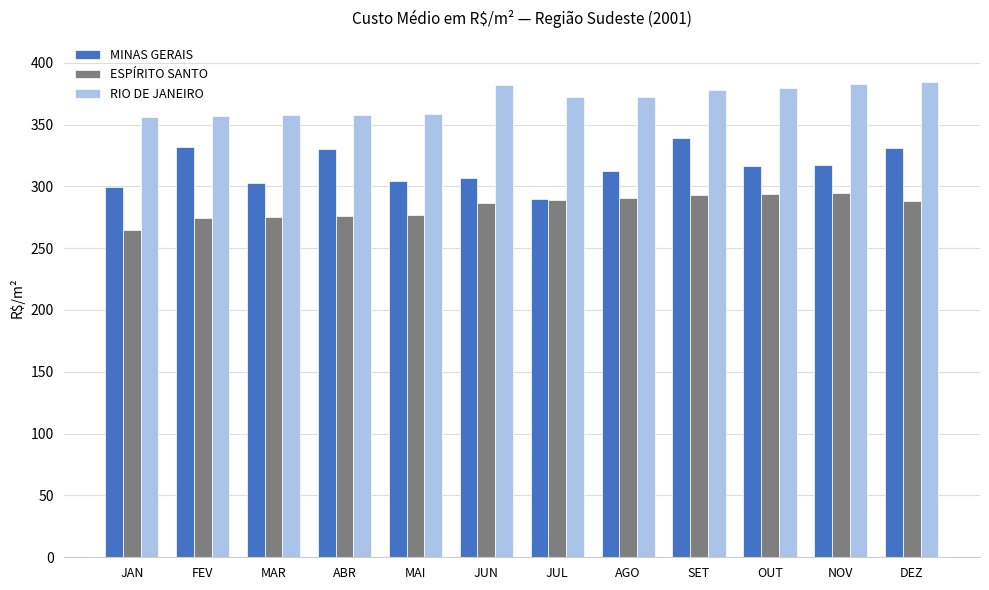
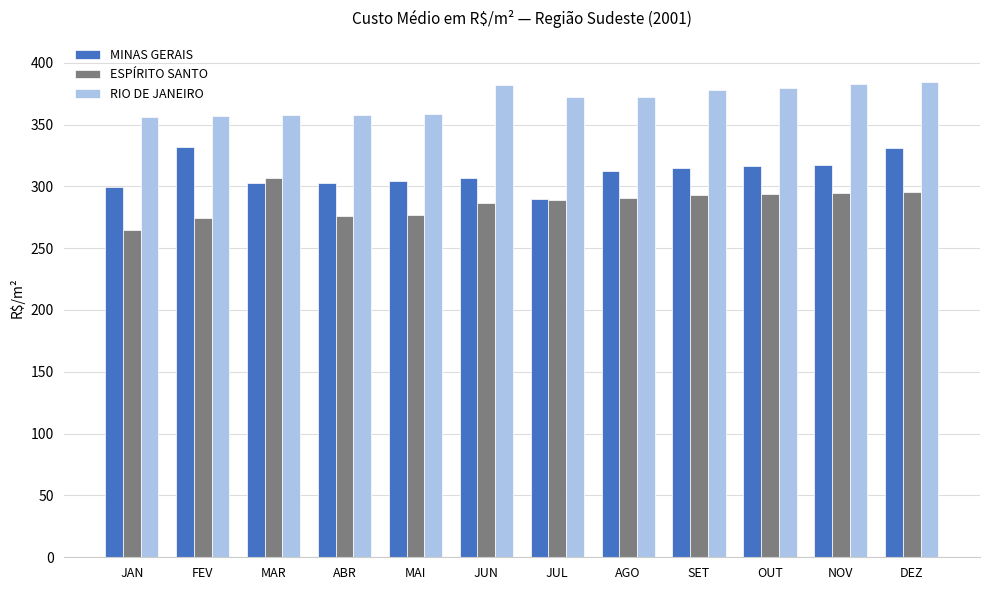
  {
    "MINAS GERAIS": {
      "JAN": 300,
      "FEV": 332,
      "MAR": 303,
-     "ABR": 330,
+     "ABR": 303,
      "MAI": 304,
      "JUN": 307,
      "JUL": 290,
      "AGO": 312,
-     "SET": 339,
+     "SET": 315,
      "OUT": 317,
      "NOV": 318,
      "DEZ": 331
    },
    "ESPÍRITO SANTO": {
      "JAN": 265,
      "FEV": 274,
-     "MAR": 275,
+     "MAR": 307,
      "ABR": 276,
      "MAI": 277,
      "JUN": 287,
      "JUL": 289,
      "AGO": 290,
      "SET": 293,
      "OUT": 294,
      "NOV": 295,
-     "DEZ": 288
+     "DEZ": 296
    },
    "RIO DE JANEIRO": {
      "JAN": 356,
      "FEV": 357,
      "MAR": 358,
      "ABR": 358,
      "MAI": 359,
      "JUN": 382,
      "JUL": 372,
      "AGO": 373,
      "SET": 378,
      "OUT": 379,
      "NOV": 383,
      "DEZ": 384
    }
  }
